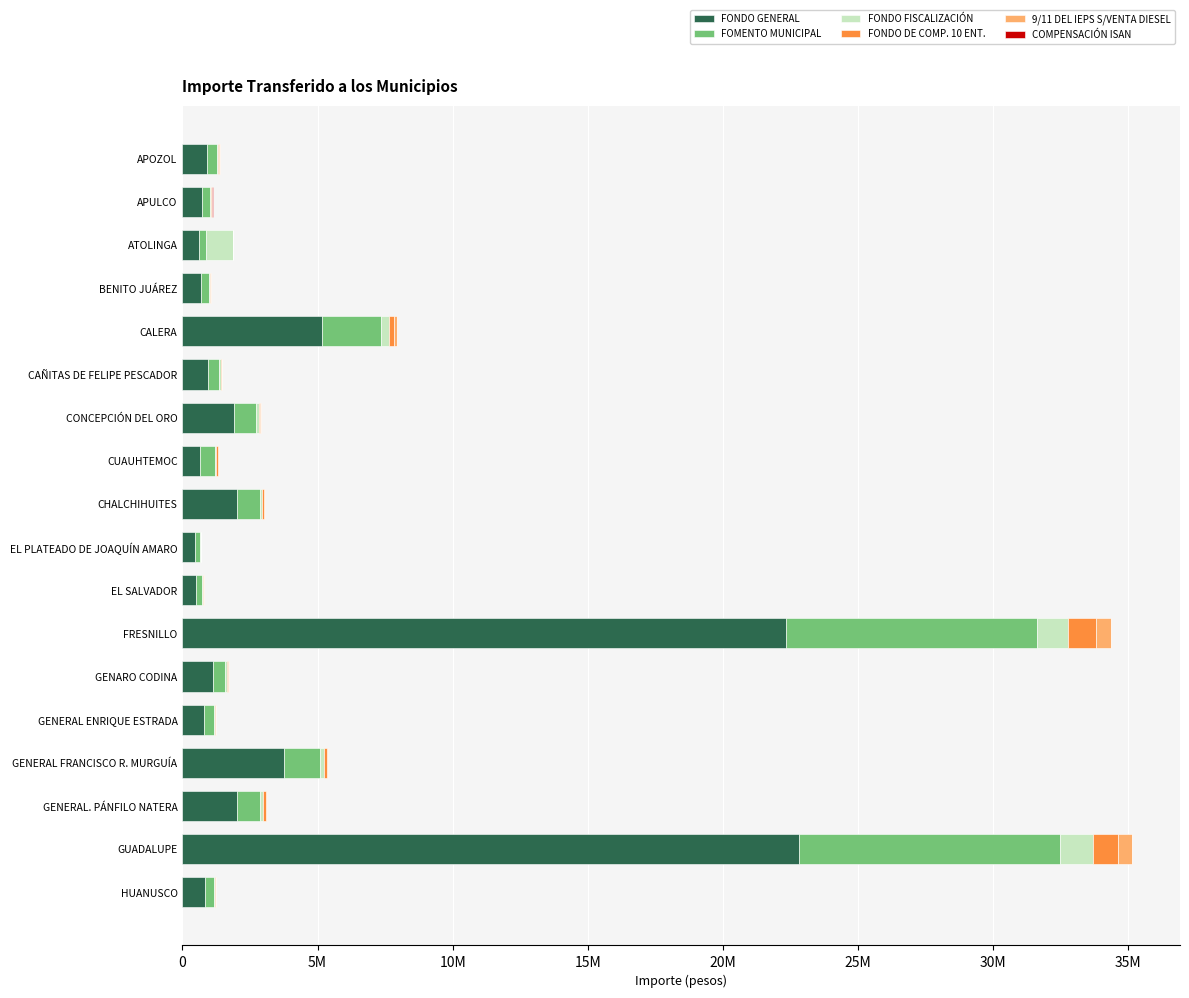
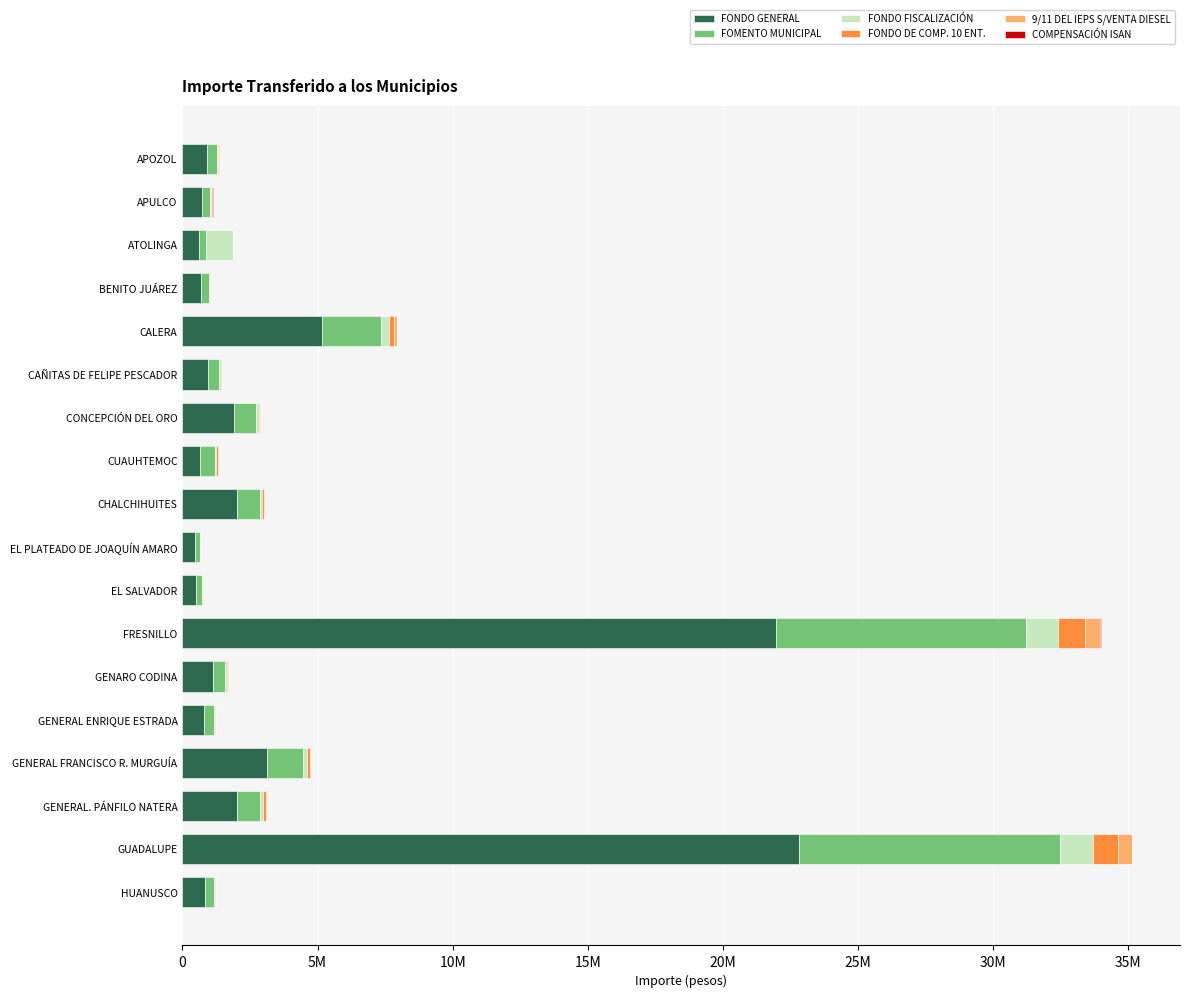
  {
    "FONDO GENERAL": {
      "APOZOL": 900000,
      "APULCO": 700000,
      "ATOLINGA": 600000,
      "BENITO JUÁREZ": 700000,
      "CALERA": 5200000,
      "CAÑITAS DE FELIPE PESCADOR": 1000000,
      "CONCEPCIÓN DEL ORO": 1900000,
      "CUAUHTEMOC": 700000,
      "CHALCHIHUITES": 2000000,
      "EL PLATEADO DE JOAQUÍN AMARO": 500000,
      "EL SALVADOR": 500000,
-     "FRESNILLO": 22300000,
+     "FRESNILLO": 22000000,
      "GENARO CODINA": 1100000,
      "GENERAL ENRIQUE ESTRADA": 800000,
-     "GENERAL FRANCISCO R. MURGUÍA": 3800000,
+     "GENERAL FRANCISCO R. MURGUÍA": 3100000,
      "GENERAL. PÁNFILO NATERA": 2000000,
      "GUADALUPE": 22800000,
      "HUANUSCO": 800000
    },
    "FOMENTO MUNICIPAL": {
      "APOZOL": 400000,
      "APULCO": 300000,
      "ATOLINGA": 300000,
      "BENITO JUÁREZ": 300000,
      "CALERA": 2200000,
      "CAÑITAS DE FELIPE PESCADOR": 400000,
      "CONCEPCIÓN DEL ORO": 800000,
      "CUAUHTEMOC": 500000,
      "CHALCHIHUITES": 800000,
      "EL PLATEADO DE JOAQUÍN AMARO": 200000,
      "EL SALVADOR": 200000,
      "FRESNILLO": 9300000,
      "GENARO CODINA": 500000,
      "GENERAL ENRIQUE ESTRADA": 300000,
      "GENERAL FRANCISCO R. MURGUÍA": 1300000,
      "GENERAL. PÁNFILO NATERA": 900000,
      "GUADALUPE": 9600000,
      "HUANUSCO": 300000
    },
    "FONDO FISCALIZACIÓN": {
      "ATOLINGA": 1000000,
      "CALERA": 300000,
      "CONCEPCIÓN DEL ORO": 100000,
      "CHALCHIHUITES": 100000,
      "FRESNILLO": 1200000,
      "GENERAL FRANCISCO R. MURGUÍA": 200000,
      "GENERAL. PÁNFILO NATERA": 100000,
      "GUADALUPE": 1200000
    }
  }
